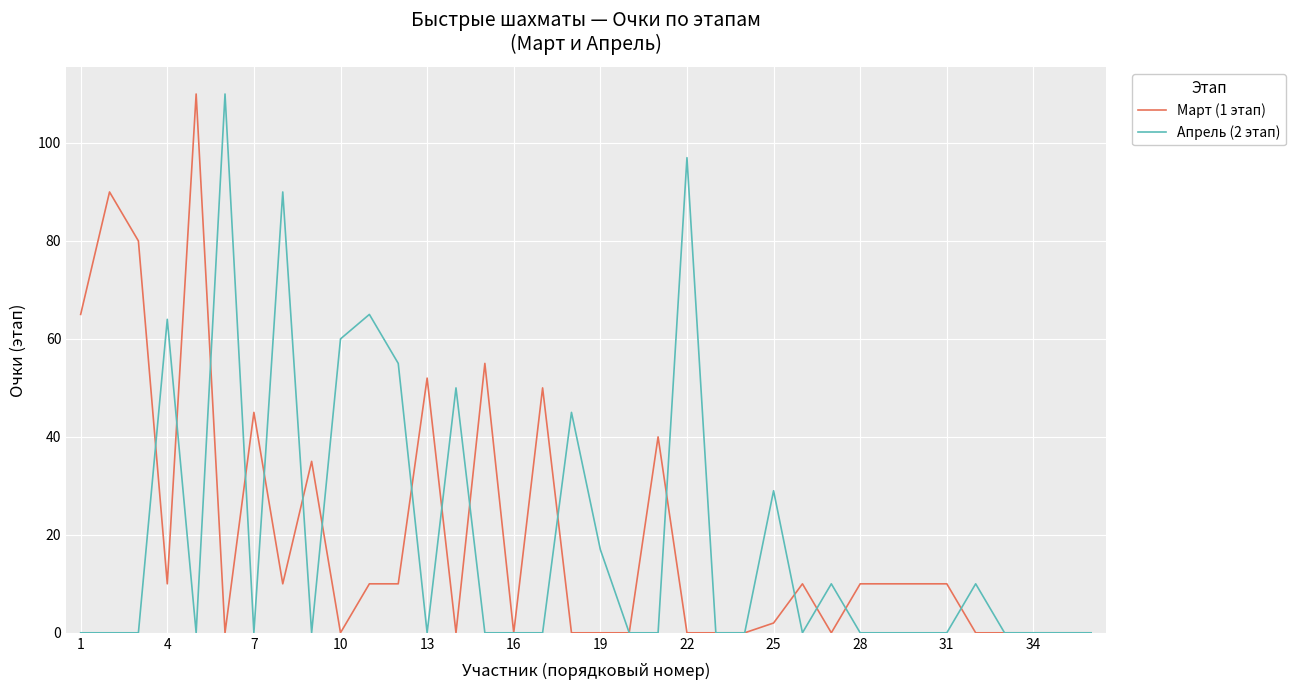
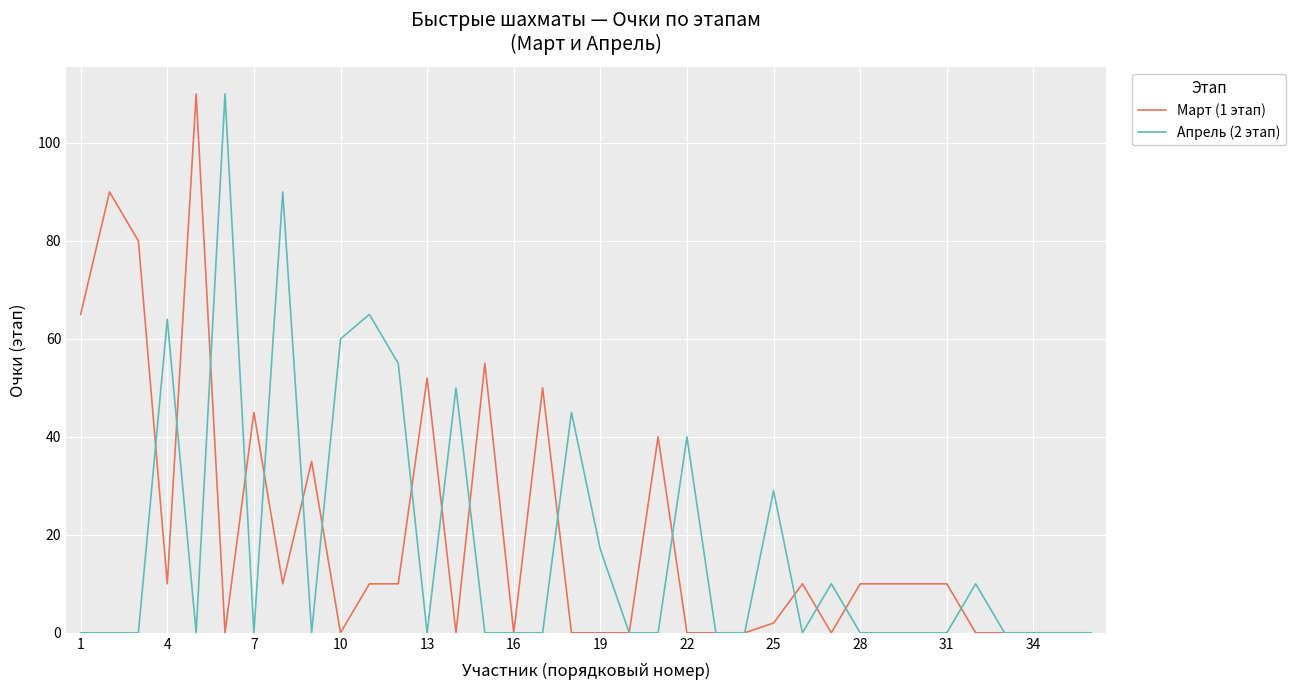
  {
    "Март (1 этап)": {
      "1": 65,
      "4": 10,
      "7": 45,
      "10": 0,
      "13": 52,
      "19": 0,
      "22": 0,
      "25": 2,
      "28": 10,
      "31": 10
    },
    "Апрель (2 этап)": {
      "1": 0,
      "4": 64,
      "7": 0,
      "10": 60,
      "13": 0,
      "19": 17,
-     "22": 97,
+     "22": 40,
      "25": 29,
      "28": 0,
      "31": 0
    }
  }
